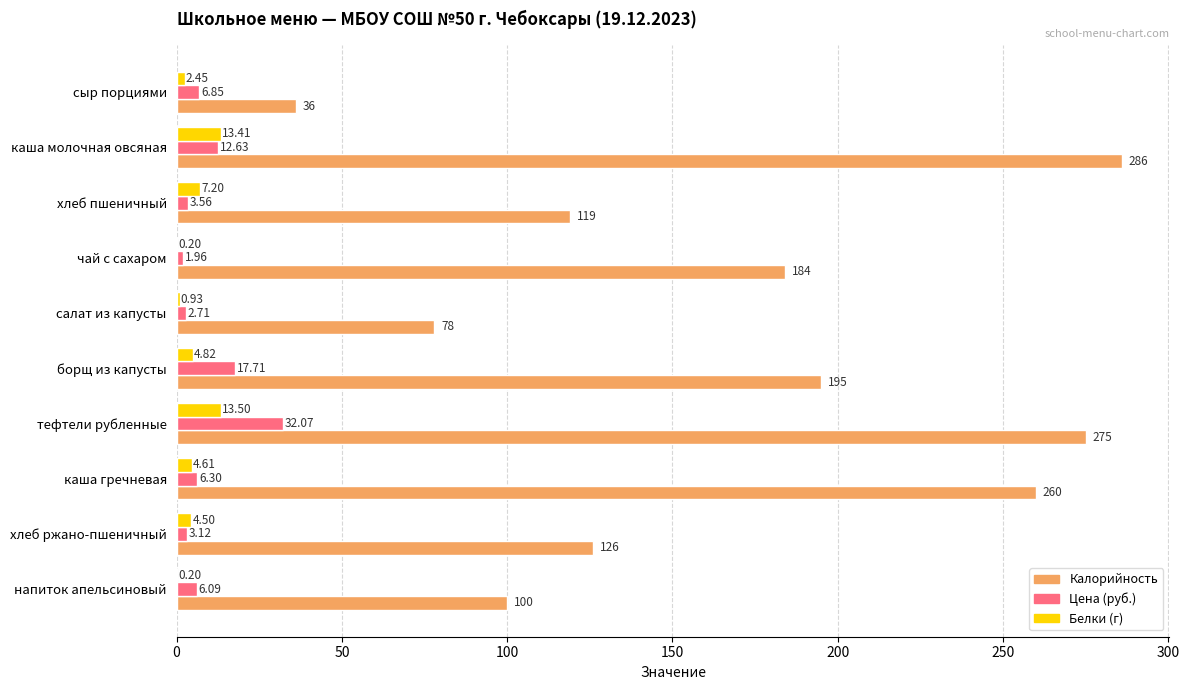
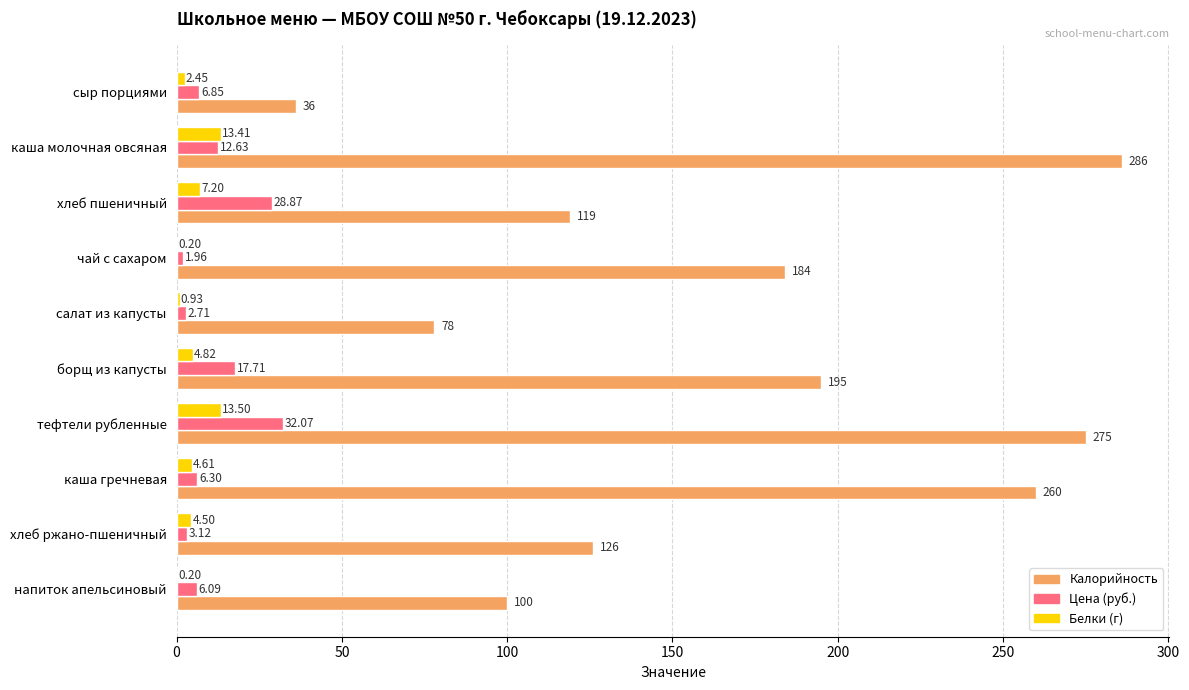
  {
    "Калорийность": {
      "сыр порциями": 36,
      "каша молочная овсяная": 286,
      "хлеб пшеничный": 119,
      "чай с сахаром": 184,
      "салат из капусты": 78,
      "борщ из капусты": 195,
      "тефтели рубленные": 275,
      "каша гречневая": 260,
      "хлеб ржано-пшеничный": 126,
      "напиток апельсиновый": 100
    },
    "Цена (руб.)": {
      "сыр порциями": 6.85,
      "каша молочная овсяная": 12.63,
-     "хлеб пшеничный": 3.56,
+     "хлеб пшеничный": 28.87,
      "чай с сахаром": 1.96,
      "салат из капусты": 2.71,
      "борщ из капусты": 17.71,
      "тефтели рубленные": 32.07,
      "каша гречневая": 6.30,
      "хлеб ржано-пшеничный": 3.12,
      "напиток апельсиновый": 6.09
    },
    "Белки (г)": {
      "сыр порциями": 2.45,
      "каша молочная овсяная": 13.41,
      "хлеб пшеничный": 7.20,
      "чай с сахаром": 0.20,
      "салат из капусты": 0.93,
      "борщ из капусты": 4.82,
      "тефтели рубленные": 13.50,
      "каша гречневая": 4.61,
      "хлеб ржано-пшеничный": 4.50,
      "напиток апельсиновый": 0.20
    }
  }
